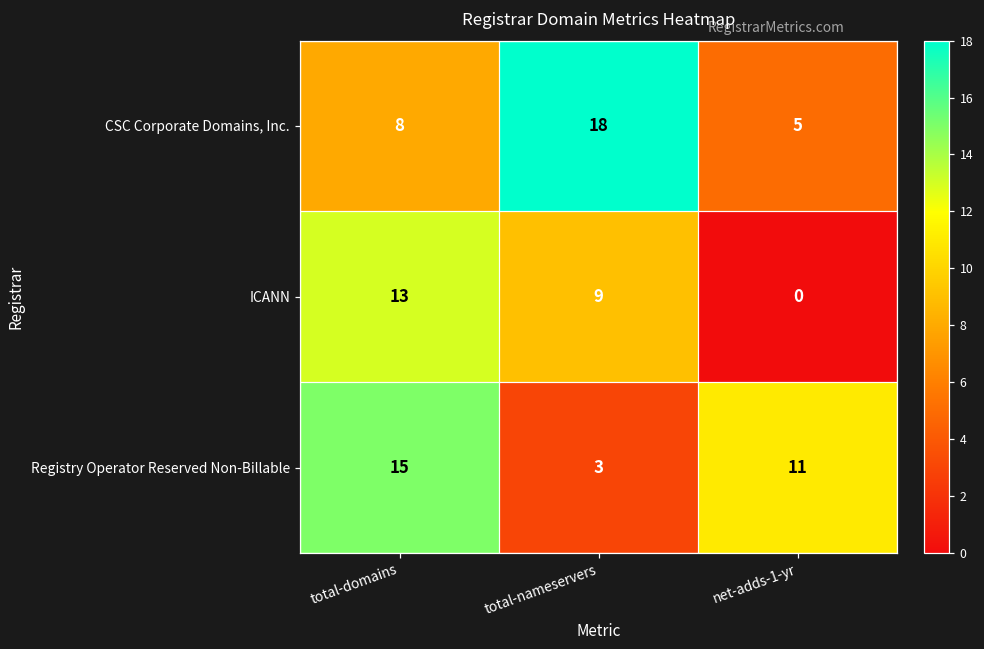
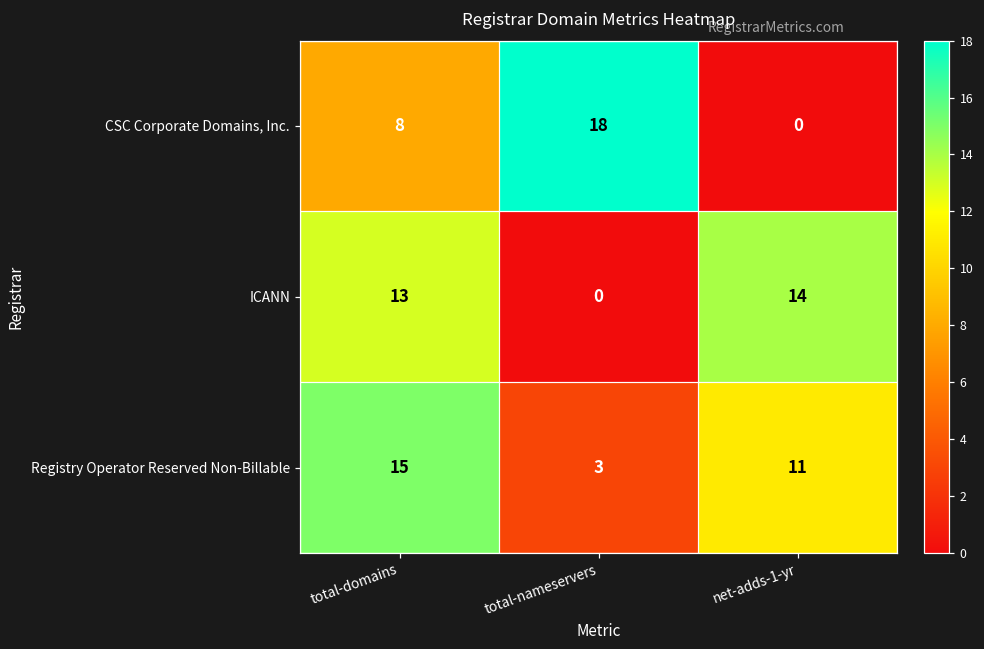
  {
    "CSC Corporate Domains, Inc.": {
      "total-domains": 8,
      "total-nameservers": 18,
-     "net-adds-1-yr": 5
+     "net-adds-1-yr": 0
    },
    "ICANN": {
      "total-domains": 13,
-     "total-nameservers": 9,
-     "net-adds-1-yr": 0
+     "total-nameservers": 0,
+     "net-adds-1-yr": 14
    },
    "Registry Operator Reserved Non-Billable": {
      "total-domains": 15,
      "total-nameservers": 3,
      "net-adds-1-yr": 11
    }
  }
